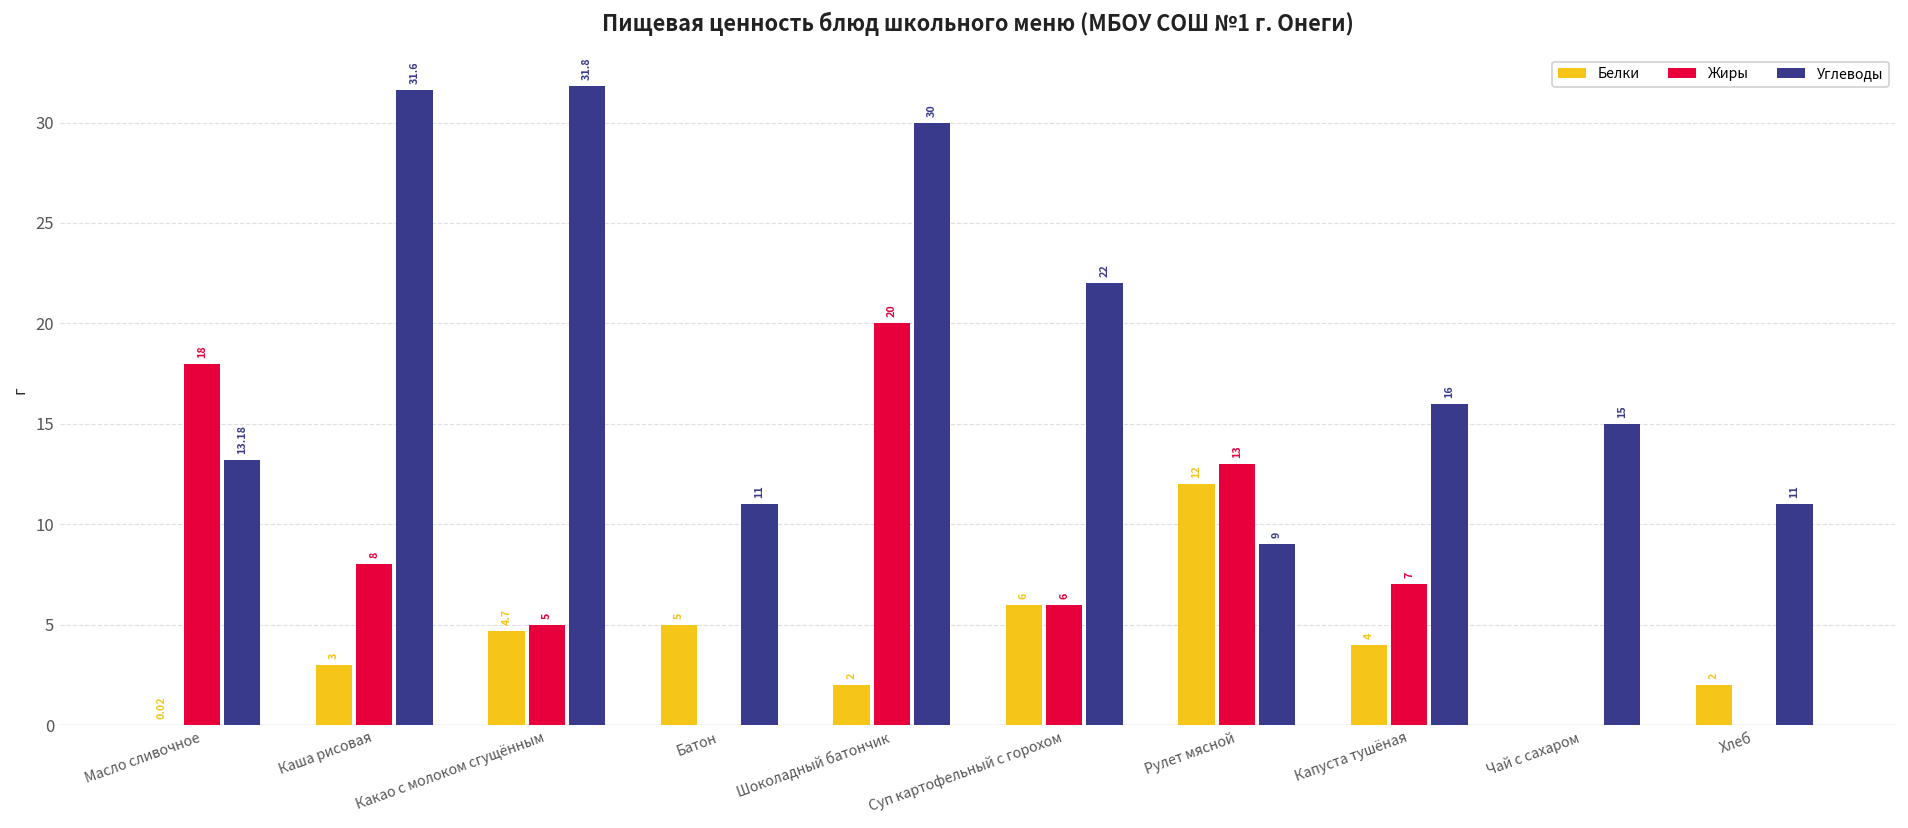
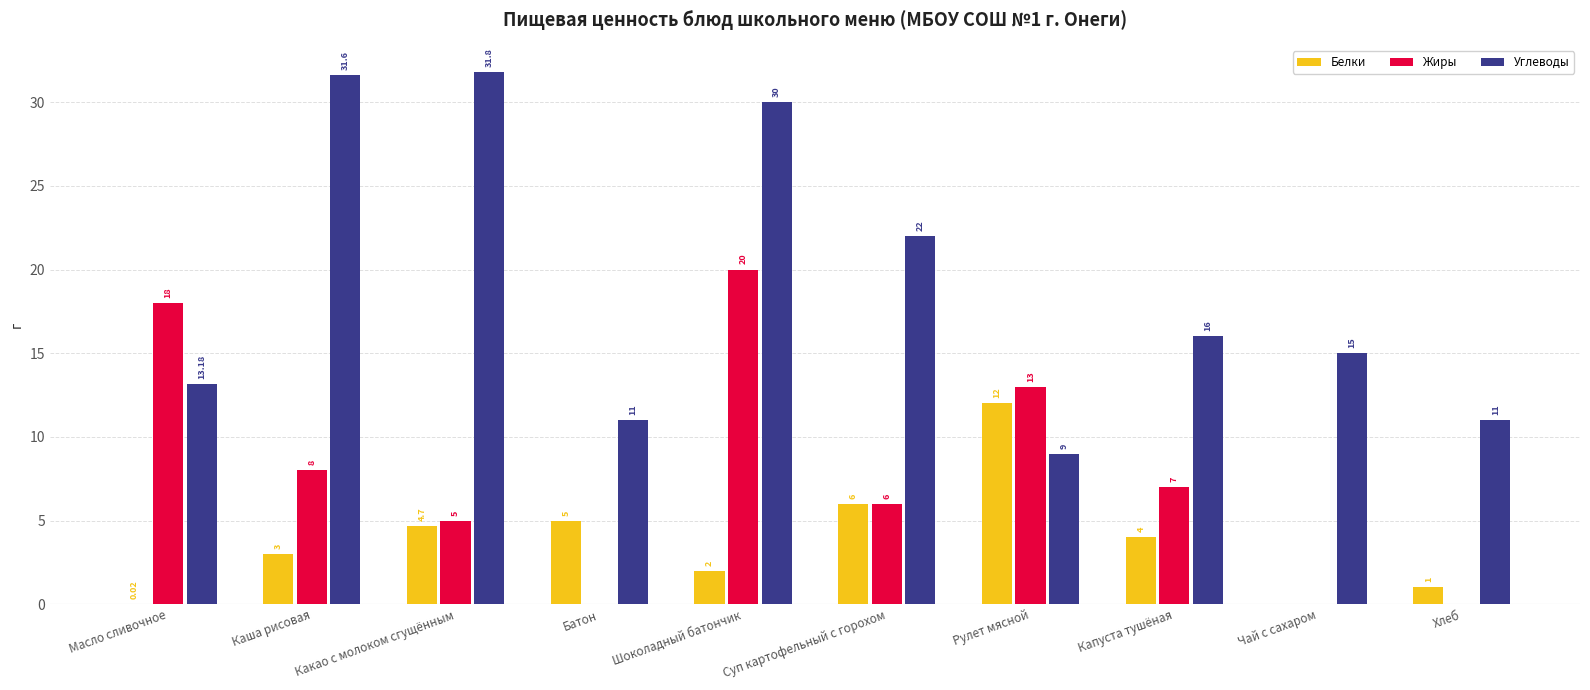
  {
    "Белки": {
      "Масло сливочное": 0.02,
      "Каша рисовая": 3,
      "Какао с молоком сгущённым": 4.7,
      "Батон": 5,
      "Шоколадный батончик": 2,
      "Суп картофельный с горохом": 6,
      "Рулет мясной": 12,
      "Капуста тушёная": 4,
-     "Хлеб": 2
+     "Хлеб": 1
    },
    "Жиры": {
      "Масло сливочное": 18,
      "Каша рисовая": 8,
      "Какао с молоком сгущённым": 5,
      "Шоколадный батончик": 20,
      "Суп картофельный с горохом": 6,
      "Рулет мясной": 13,
      "Капуста тушёная": 7
    },
    "Углеводы": {
      "Масло сливочное": 13.18,
      "Каша рисовая": 31.6,
      "Какао с молоком сгущённым": 31.8,
      "Батон": 11,
      "Шоколадный батончик": 30,
      "Суп картофельный с горохом": 22,
      "Рулет мясной": 9,
      "Капуста тушёная": 16,
      "Чай с сахаром": 15,
      "Хлеб": 11
    }
  }
